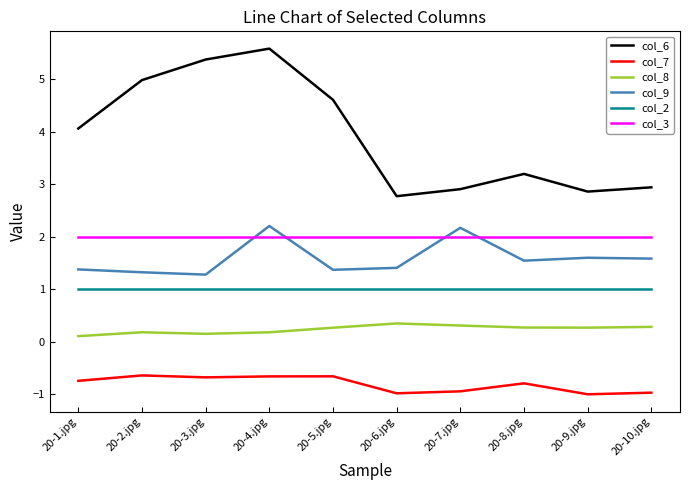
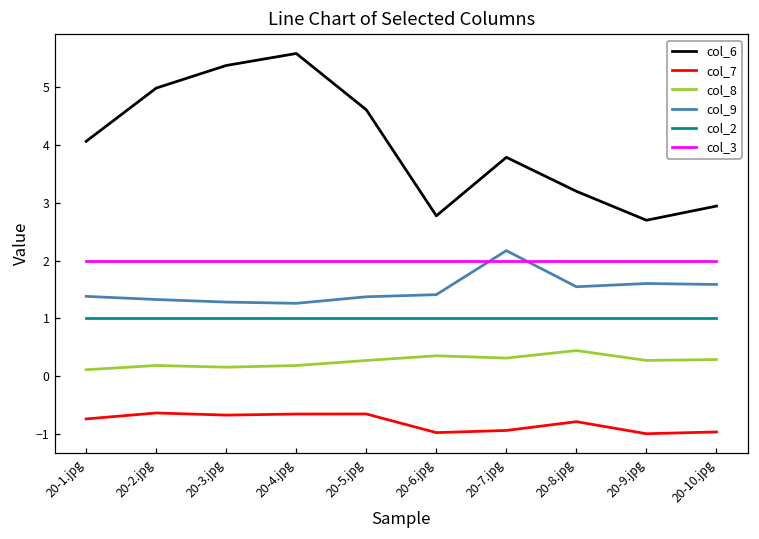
  {
    "col_6": {
      "20-1.jpg": 4.1,
      "20-2.jpg": 5.0,
      "20-3.jpg": 5.4,
      "20-4.jpg": 5.6,
      "20-5.jpg": 4.6,
      "20-6.jpg": 2.8,
-     "20-7.jpg": 2.9,
+     "20-7.jpg": 3.8,
      "20-8.jpg": 3.2,
-     "20-9.jpg": 2.9,
+     "20-9.jpg": 2.7,
      "20-10.jpg": 2.9
    },
    "col_7": {
      "20-1.jpg": -0.7,
      "20-2.jpg": -0.6,
      "20-3.jpg": -0.7,
      "20-4.jpg": -0.7,
      "20-5.jpg": -0.7,
      "20-6.jpg": -1.0,
      "20-7.jpg": -0.9,
      "20-8.jpg": -0.8,
      "20-9.jpg": -1.0,
      "20-10.jpg": -1.0
    },
    "col_8": {
      "20-1.jpg": 0.1,
      "20-2.jpg": 0.2,
      "20-3.jpg": 0.2,
      "20-4.jpg": 0.2,
      "20-5.jpg": 0.3,
      "20-6.jpg": 0.4,
      "20-7.jpg": 0.3,
-     "20-8.jpg": 0.3,
+     "20-8.jpg": 0.4,
      "20-9.jpg": 0.3,
      "20-10.jpg": 0.3
    },
    "col_9": {
      "20-1.jpg": 1.4,
      "20-2.jpg": 1.3,
      "20-3.jpg": 1.3,
-     "20-4.jpg": 2.2,
+     "20-4.jpg": 1.3,
      "20-5.jpg": 1.4,
      "20-6.jpg": 1.4,
      "20-7.jpg": 2.2,
      "20-8.jpg": 1.5,
      "20-9.jpg": 1.6,
      "20-10.jpg": 1.6
    },
    "col_2": {
      "20-1.jpg": 1.0,
      "20-2.jpg": 1.0,
      "20-3.jpg": 1.0,
      "20-4.jpg": 1.0,
      "20-5.jpg": 1.0,
      "20-6.jpg": 1.0,
      "20-7.jpg": 1.0,
      "20-8.jpg": 1.0,
      "20-9.jpg": 1.0,
      "20-10.jpg": 1.0
    },
    "col_3": {
      "20-1.jpg": 2.0,
      "20-2.jpg": 2.0,
      "20-3.jpg": 2.0,
      "20-4.jpg": 2.0,
      "20-5.jpg": 2.0,
      "20-6.jpg": 2.0,
      "20-7.jpg": 2.0,
      "20-8.jpg": 2.0,
      "20-9.jpg": 2.0,
      "20-10.jpg": 2.0
    }
  }
